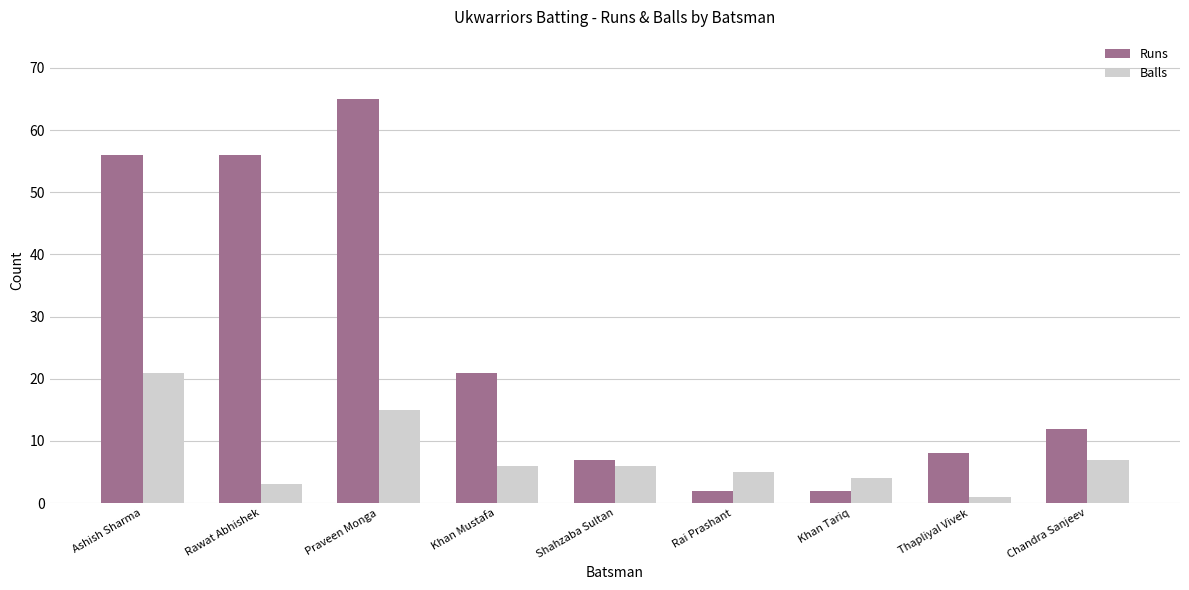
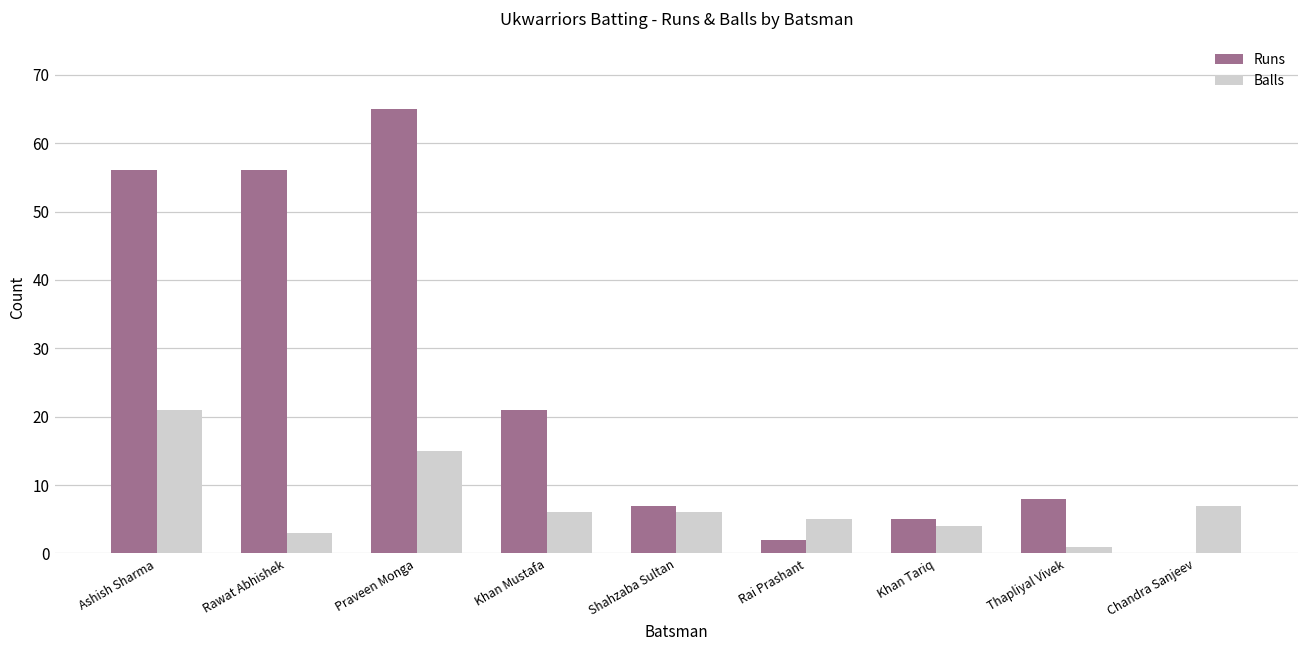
  {
    "Runs": {
      "Ashish Sharma": 56,
      "Rawat Abhishek": 56,
      "Praveen Monga": 65,
      "Khan Mustafa": 21,
      "Shahzaba Sultan": 7,
      "Rai Prashant": 2,
-     "Khan Tariq": 2,
+     "Khan Tariq": 5,
      "Thapliyal Vivek": 8,
-     "Chandra Sanjeev": 12
+     "Chandra Sanjeev": 0
    },
    "Balls": {
      "Ashish Sharma": 21,
      "Rawat Abhishek": 3,
      "Praveen Monga": 15,
      "Khan Mustafa": 6,
      "Shahzaba Sultan": 6,
      "Rai Prashant": 5,
      "Khan Tariq": 4,
      "Thapliyal Vivek": 1,
      "Chandra Sanjeev": 7
    }
  }
